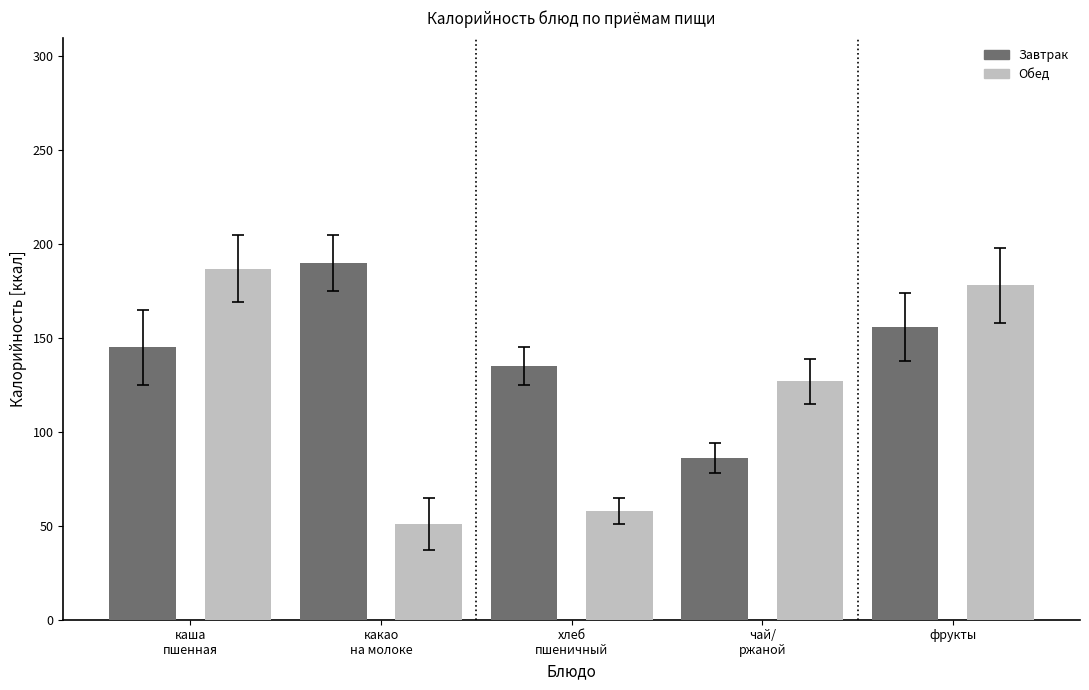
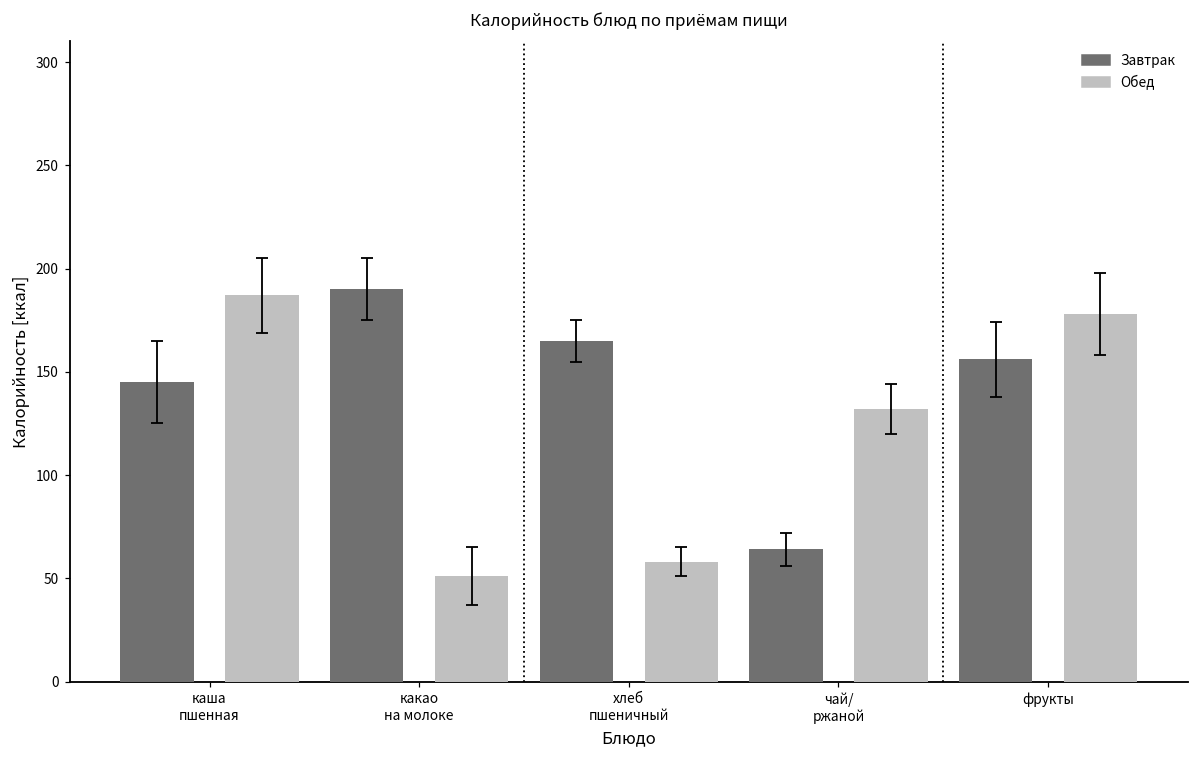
  {
    "Завтрак": {
      "каша пшенная": 145,
      "какао на молоке": 190,
-     "хлеб пшеничный": 135,
-     "чай/ ржаной": 86,
+     "хлеб пшеничный": 165,
+     "чай/ ржаной": 64,
      "фрукты": 156
    },
    "Обед": {
      "каша пшенная": 187,
      "какао на молоке": 51,
      "хлеб пшеничный": 58,
-     "чай/ ржаной": 127,
+     "чай/ ржаной": 132,
      "фрукты": 178
    }
  }
